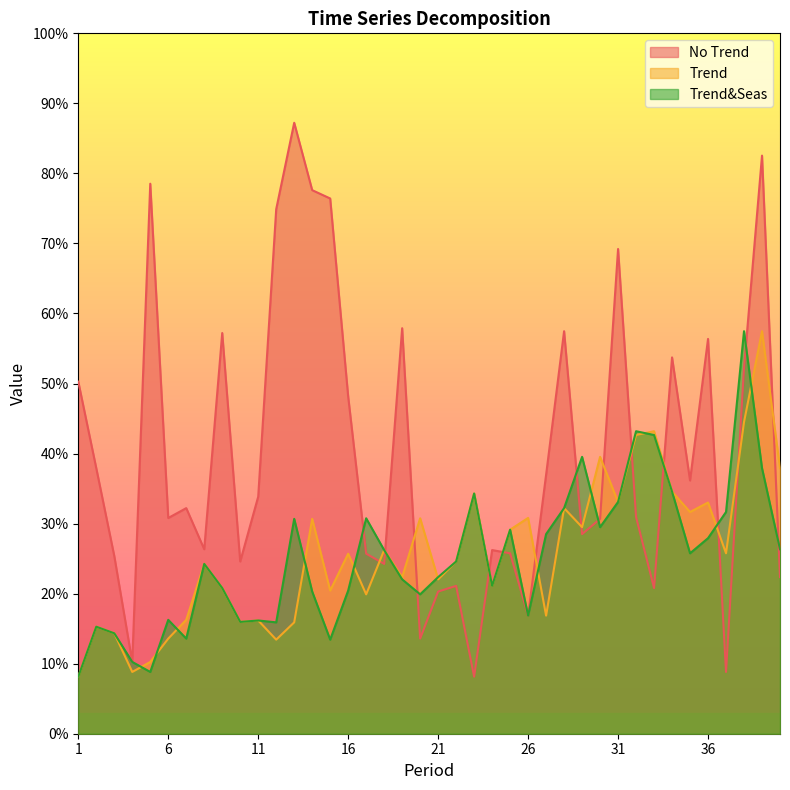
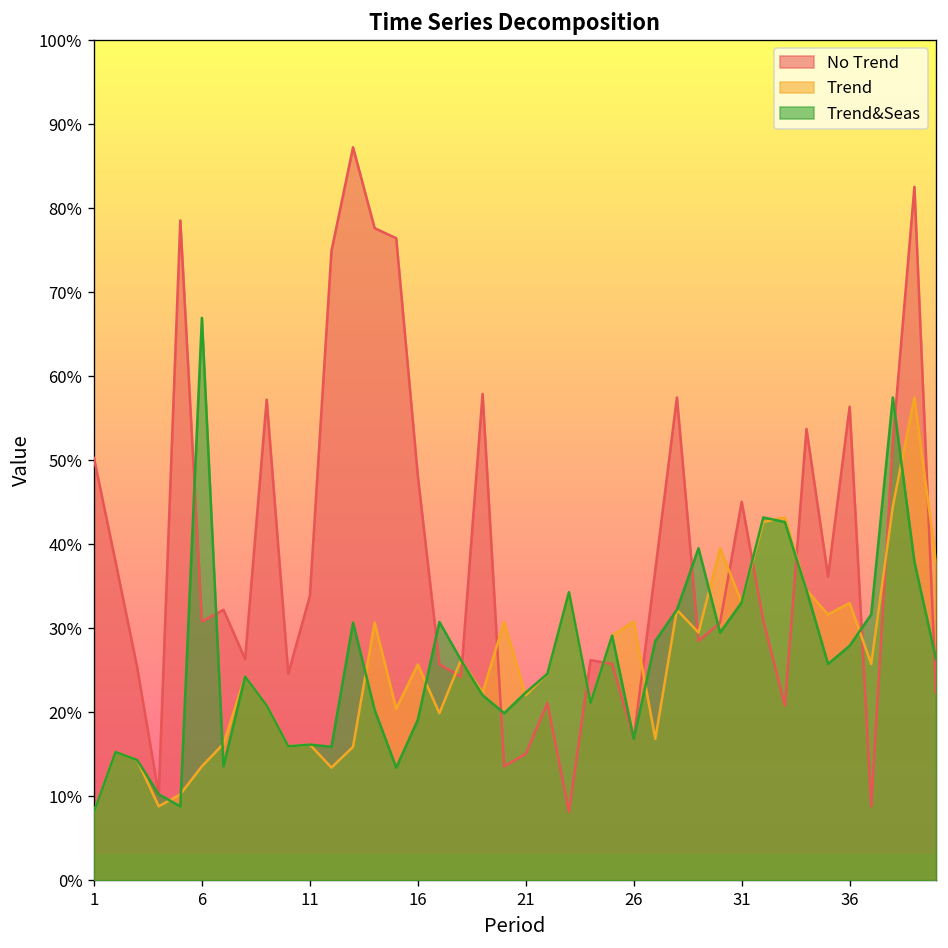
  {
    "No Trend": {
      "1": "50%",
      "6": "31%",
      "11": "34%",
      "16": "48%",
-     "21": "20%",
-     "31": "69%",
+     "21": "15%",
+     "31": "45%",
      "36": "56%"
    },
    "Trend": {
      "6": "14%",
      "16": "26%",
      "26": "31%",
      "36": "33%"
    },
    "Trend&Seas": {
-     "6": "16%",
-     "16": "20%",
+     "6": "67%",
+     "16": "19%",
      "36": "28%"
    }
  }
